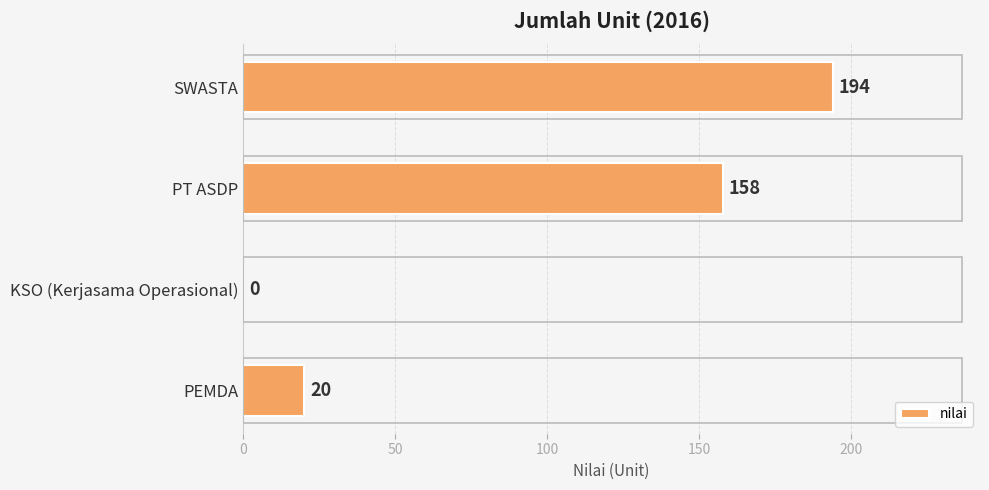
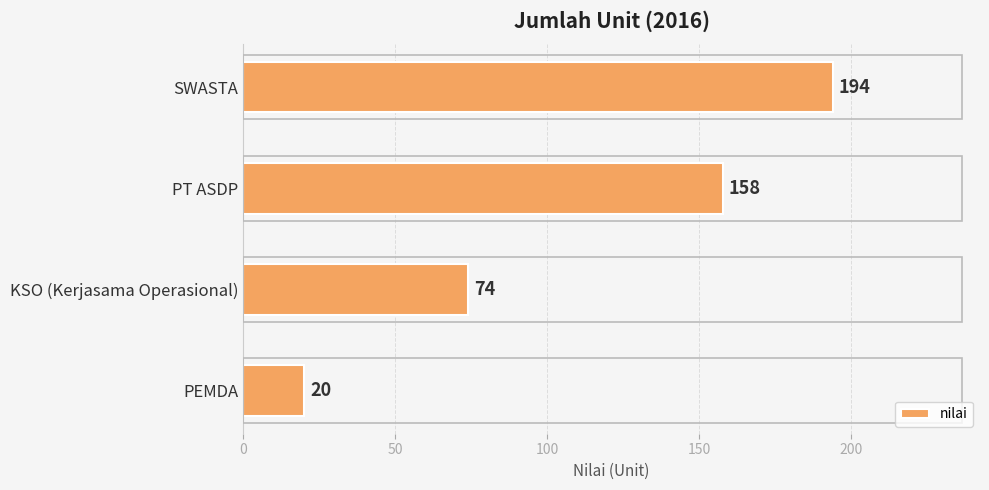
  {
    "SWASTA": 194,
    "PT ASDP": 158,
-   "KSO (Kerjasama Operasional)": 0,
+   "KSO (Kerjasama Operasional)": 74,
    "PEMDA": 20
  }
